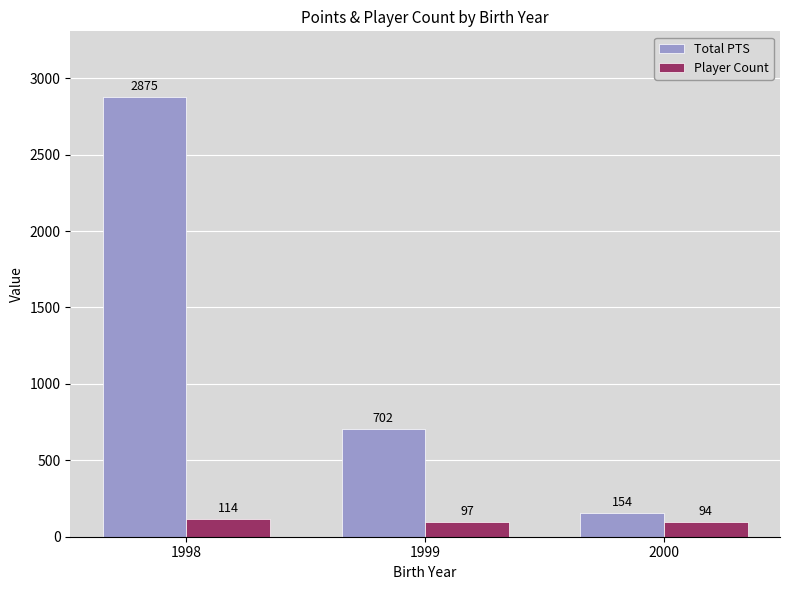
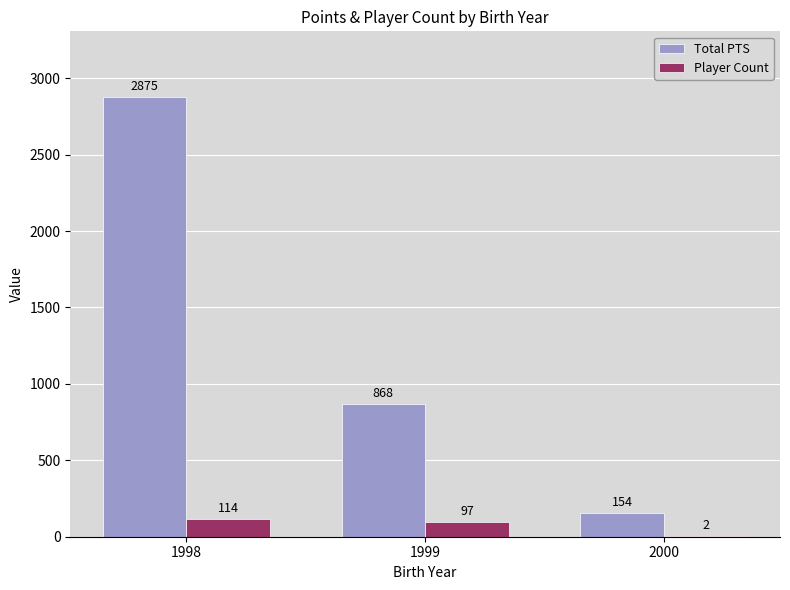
  {
    "Total PTS": {
      "1998": 2875,
-     "1999": 702,
+     "1999": 868,
      "2000": 154
    },
    "Player Count": {
      "1998": 114,
      "1999": 97,
-     "2000": 94
+     "2000": 2
    }
  }
